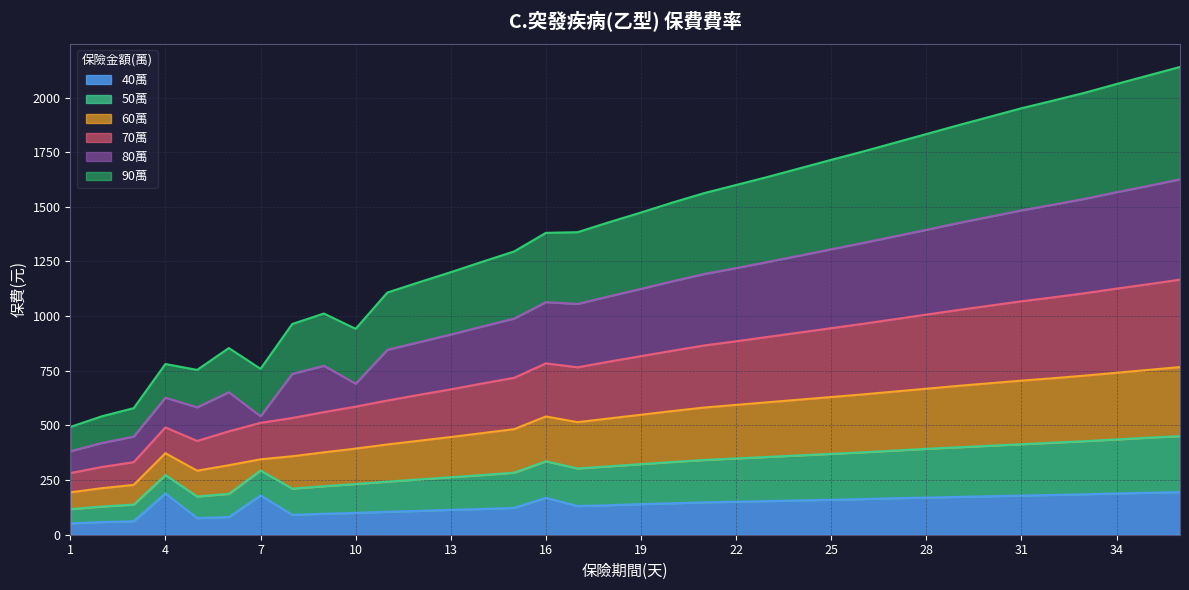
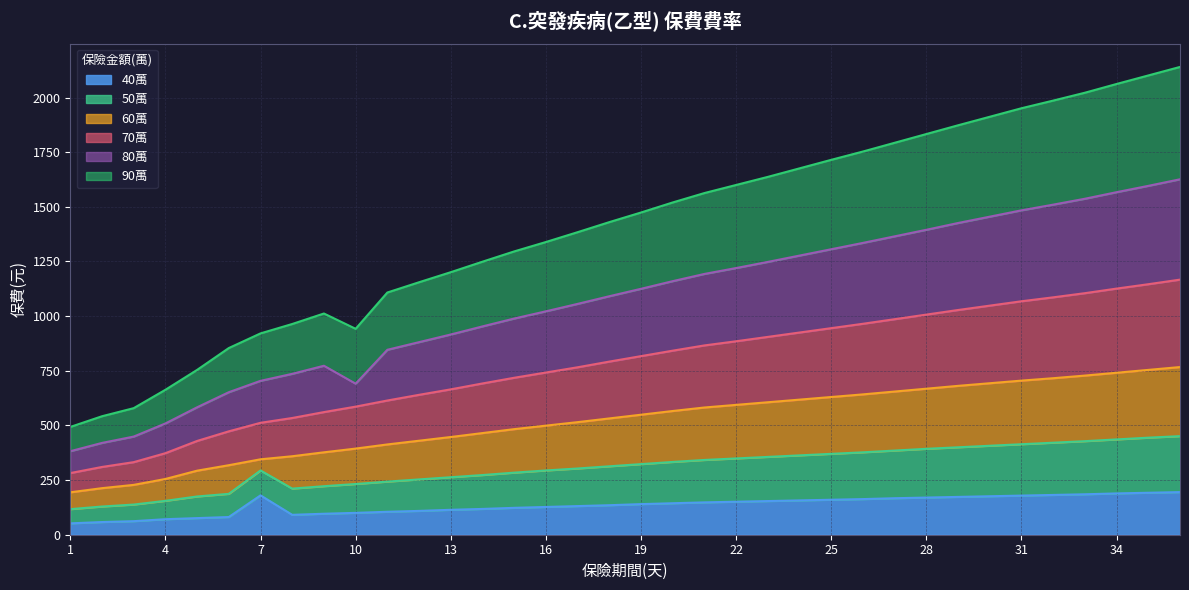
  {
    "40萬": {
      "1": 50,
-     "4": 190,
+     "4": 70,
      "7": 180,
      "10": 100,
      "13": 110,
-     "16": 170,
+     "16": 130,
      "19": 140,
      "22": 150,
      "25": 160,
      "28": 170,
      "31": 180,
      "34": 190
    },
    "60萬": {
      "1": 80,
      "4": 100,
      "7": 50,
      "10": 160,
      "13": 180,
      "16": 210,
      "19": 230,
      "22": 250,
      "25": 260,
      "28": 280,
      "31": 290,
      "34": 310
    },
    "70萬": {
      "1": 90,
      "4": 120,
      "7": 170,
      "10": 190,
      "13": 220,
      "16": 240,
      "19": 270,
      "22": 290,
      "25": 320,
      "28": 340,
      "31": 360,
      "34": 390
    },
    "80萬": {
      "1": 100,
      "4": 140,
-     "7": 30,
+     "7": 190,
      "10": 110,
      "13": 250,
      "16": 280,
      "19": 310,
      "22": 340,
      "25": 360,
      "28": 390,
      "31": 420,
      "34": 440
    }
  }
